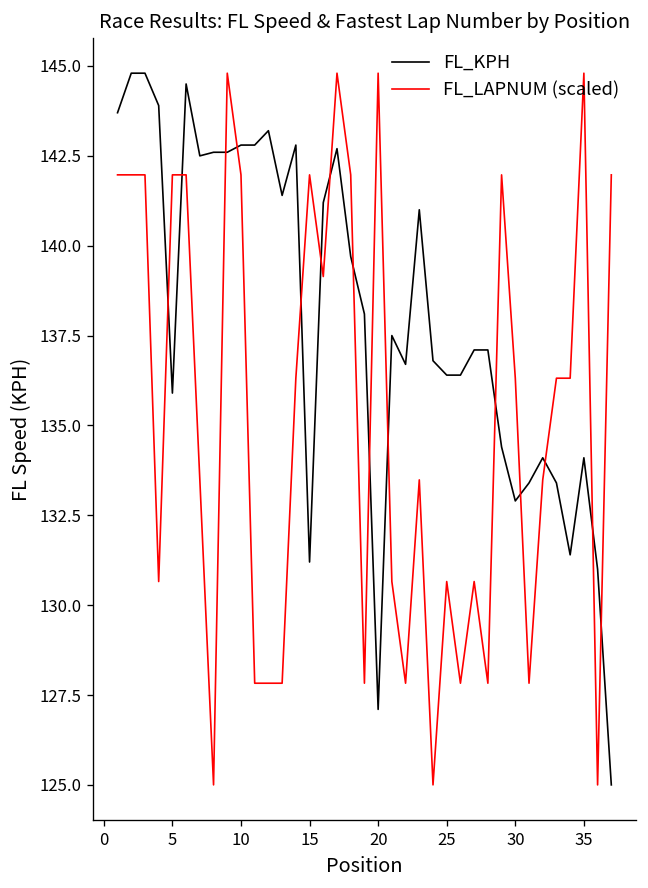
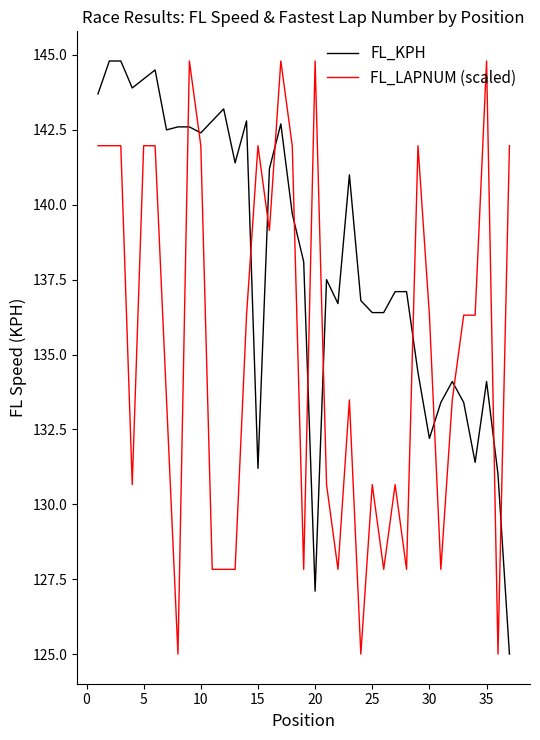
  {
    "FL_KPH": {
-     "5": 135.9,
-     "10": 142.8,
+     "5": 144.2,
+     "10": 142.4,
      "15": 131.2,
      "20": 127.1,
      "25": 136.4,
-     "30": 132.9,
+     "30": 132.2,
      "35": 134.1
    },
    "FL_LAPNUM (scaled)": {
      "5": 142.0,
      "10": 142.0,
      "15": 142.0,
      "20": 144.8,
      "25": 130.7,
      "30": 136.3,
      "35": 144.8
    }
  }
